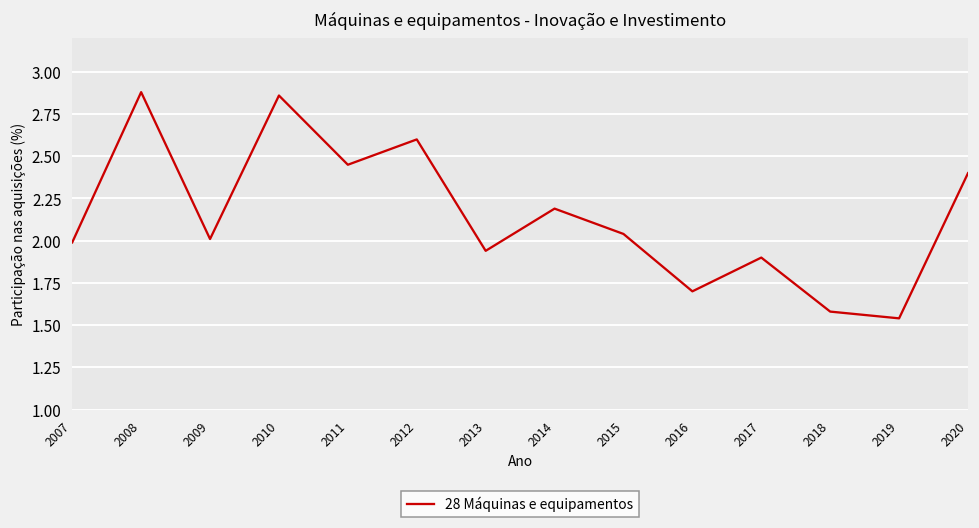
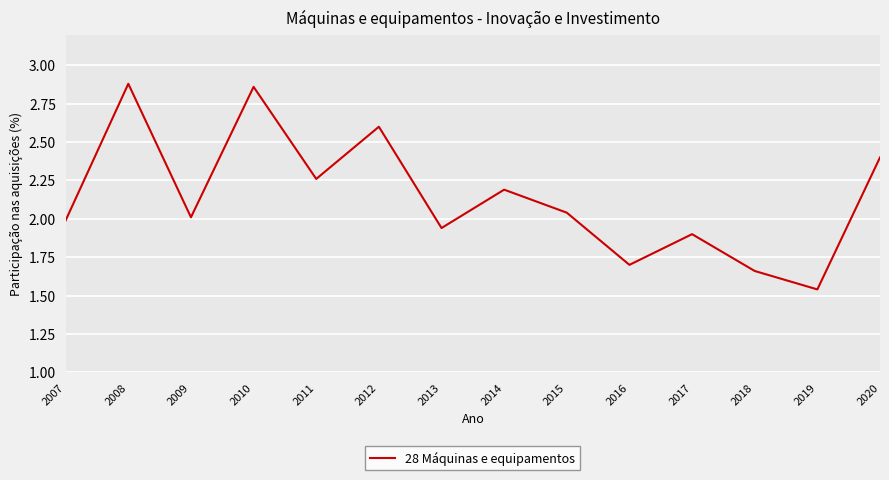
  {
    "2007": 1.99,
    "2008": 2.88,
    "2009": 2.01,
    "2010": 2.86,
-   "2011": 2.45,
+   "2011": 2.26,
    "2012": 2.60,
    "2013": 1.94,
    "2014": 2.19,
    "2015": 2.04,
    "2016": 1.70,
    "2017": 1.90,
-   "2018": 1.58,
+   "2018": 1.66,
    "2019": 1.54,
    "2020": 2.40
  }
